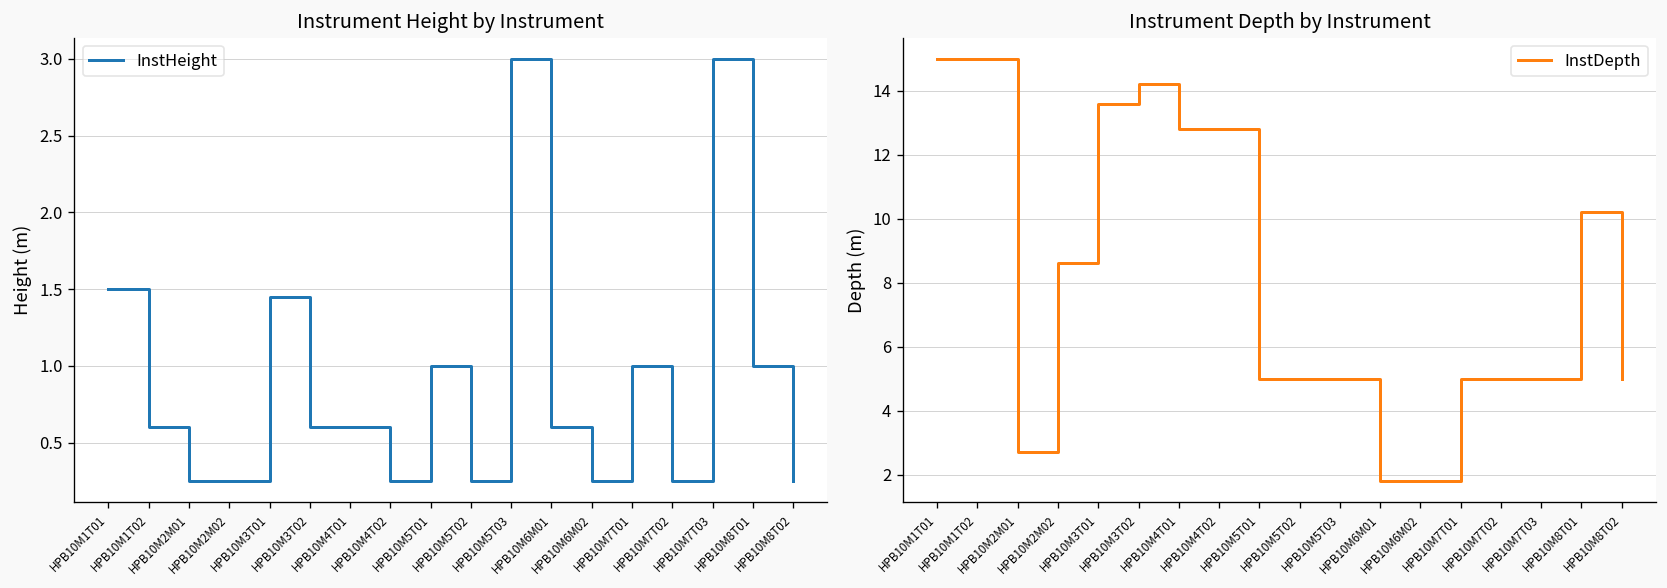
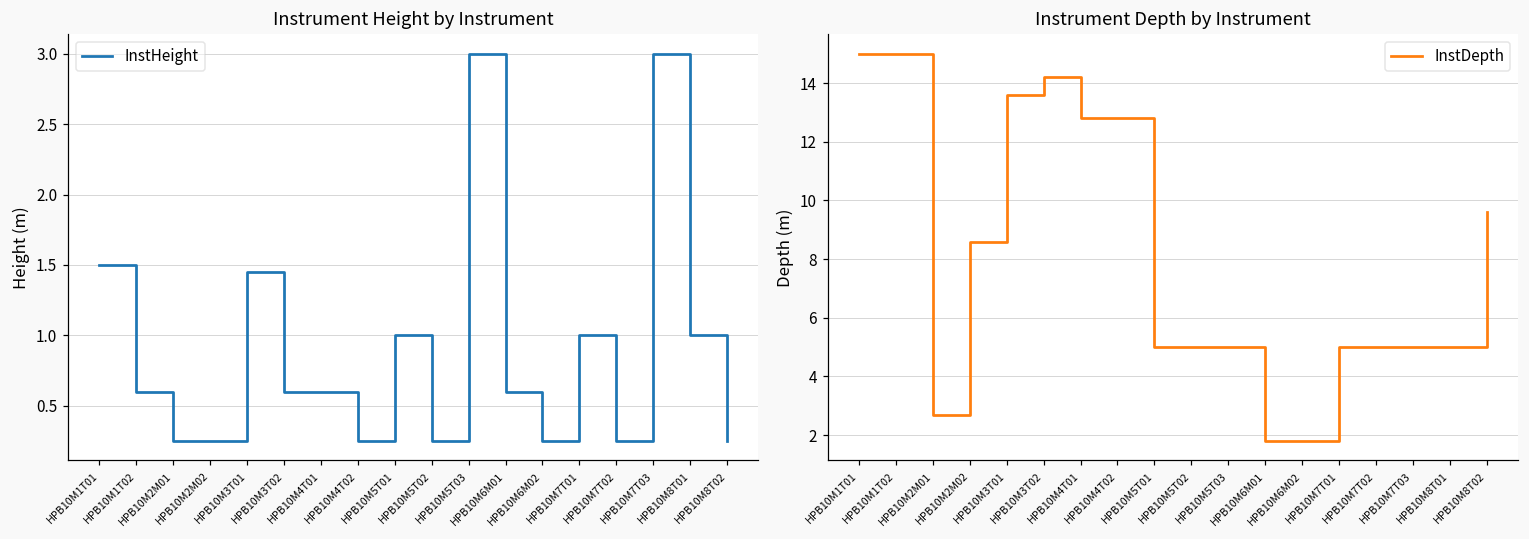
  {
    "Instrument Height by Instrument": {
      "HPB10M1T01": 1.50,
      "HPB10M1T02": 0.60,
      "HPB10M2M01": 0.25,
      "HPB10M2M02": 0.25,
      "HPB10M3T01": 1.45,
      "HPB10M3T02": 0.60,
      "HPB10M4T01": 0.60,
      "HPB10M4T02": 0.25,
      "HPB10M5T01": 1.00,
      "HPB10M5T02": 0.25,
      "HPB10M5T03": 3.00,
      "HPB10M6M01": 0.60,
      "HPB10M6M02": 0.25,
      "HPB10M7T01": 1.00,
      "HPB10M7T02": 0.25,
      "HPB10M7T03": 3.00,
      "HPB10M8T01": 1.00,
      "HPB10M8T02": 0.25
    },
    "Instrument Depth by Instrument": {
      "HPB10M1T01": 15.0,
      "HPB10M1T02": 15.0,
      "HPB10M2M01": 2.7,
      "HPB10M2M02": 8.6,
      "HPB10M3T01": 13.6,
      "HPB10M3T02": 14.2,
      "HPB10M4T01": 12.8,
      "HPB10M4T02": 12.8,
      "HPB10M5T01": 5.0,
      "HPB10M5T02": 5.0,
      "HPB10M5T03": 5.0,
      "HPB10M6M01": 1.8,
      "HPB10M6M02": 1.8,
      "HPB10M7T01": 5.0,
      "HPB10M7T02": 5.0,
      "HPB10M7T03": 5.0,
-     "HPB10M8T01": 10.2,
-     "HPB10M8T02": 5.0
+     "HPB10M8T01": 5.0,
+     "HPB10M8T02": 9.6
    }
  }
